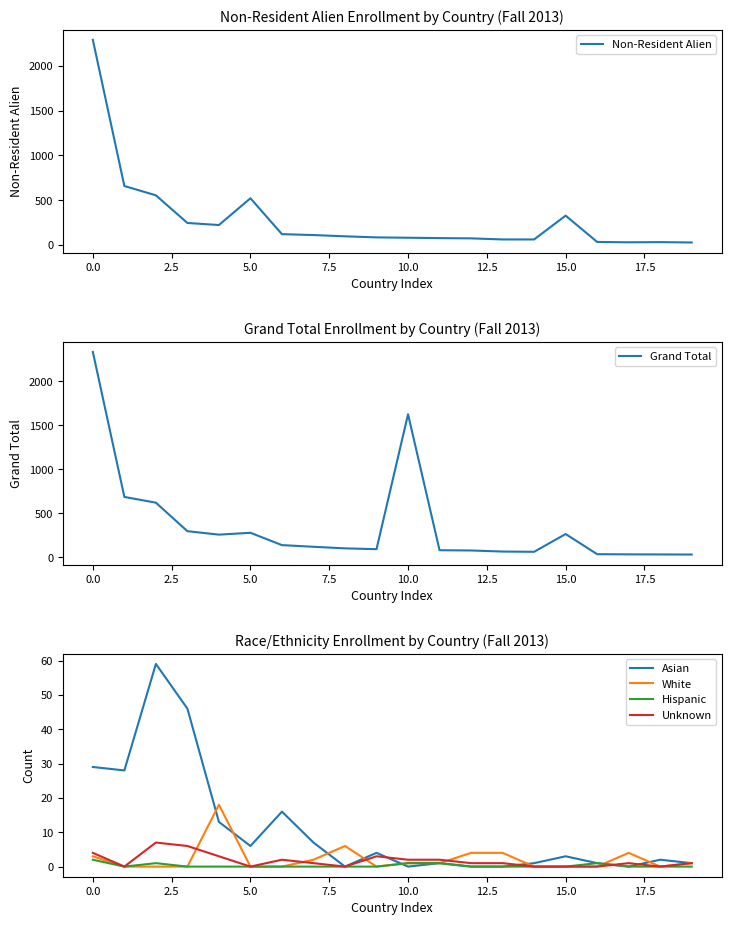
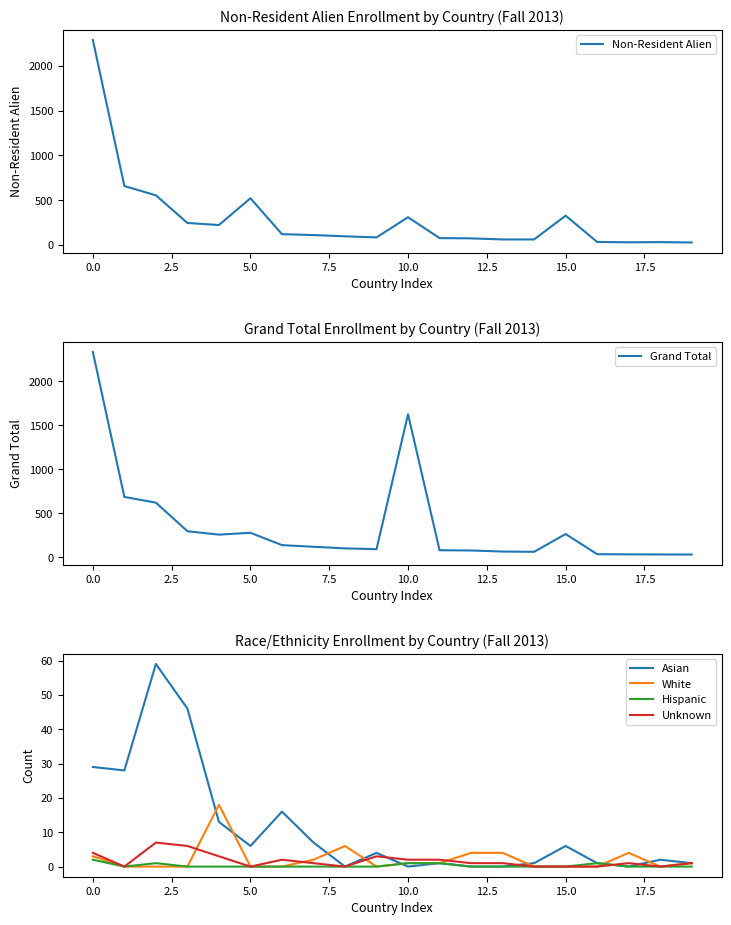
  {
    "Non-Resident Alien Enrollment by Country (Fall 2013)": {
      "0.0": 2300,
      "5.0": 500,
-     "10.0": 100,
+     "10.0": 300,
      "15.0": 300
    },
    "Grand Total Enrollment by Country (Fall 2013)": {
      "0.0": 2300,
      "5.0": 300,
      "10.0": 1600,
      "15.0": 300
    },
    "Race/Ethnicity Enrollment by Country (Fall 2013)": {
      "Asian": {
        "0.0": 29,
        "5.0": 6,
        "10.0": 0,
-       "15.0": 3
+       "15.0": 6
      },
      "White": {
        "0.0": 3
      },
      "Hispanic": {
        "0.0": 2
      },
      "Unknown": {
        "0.0": 4,
        "10.0": 2
      }
    }
  }
